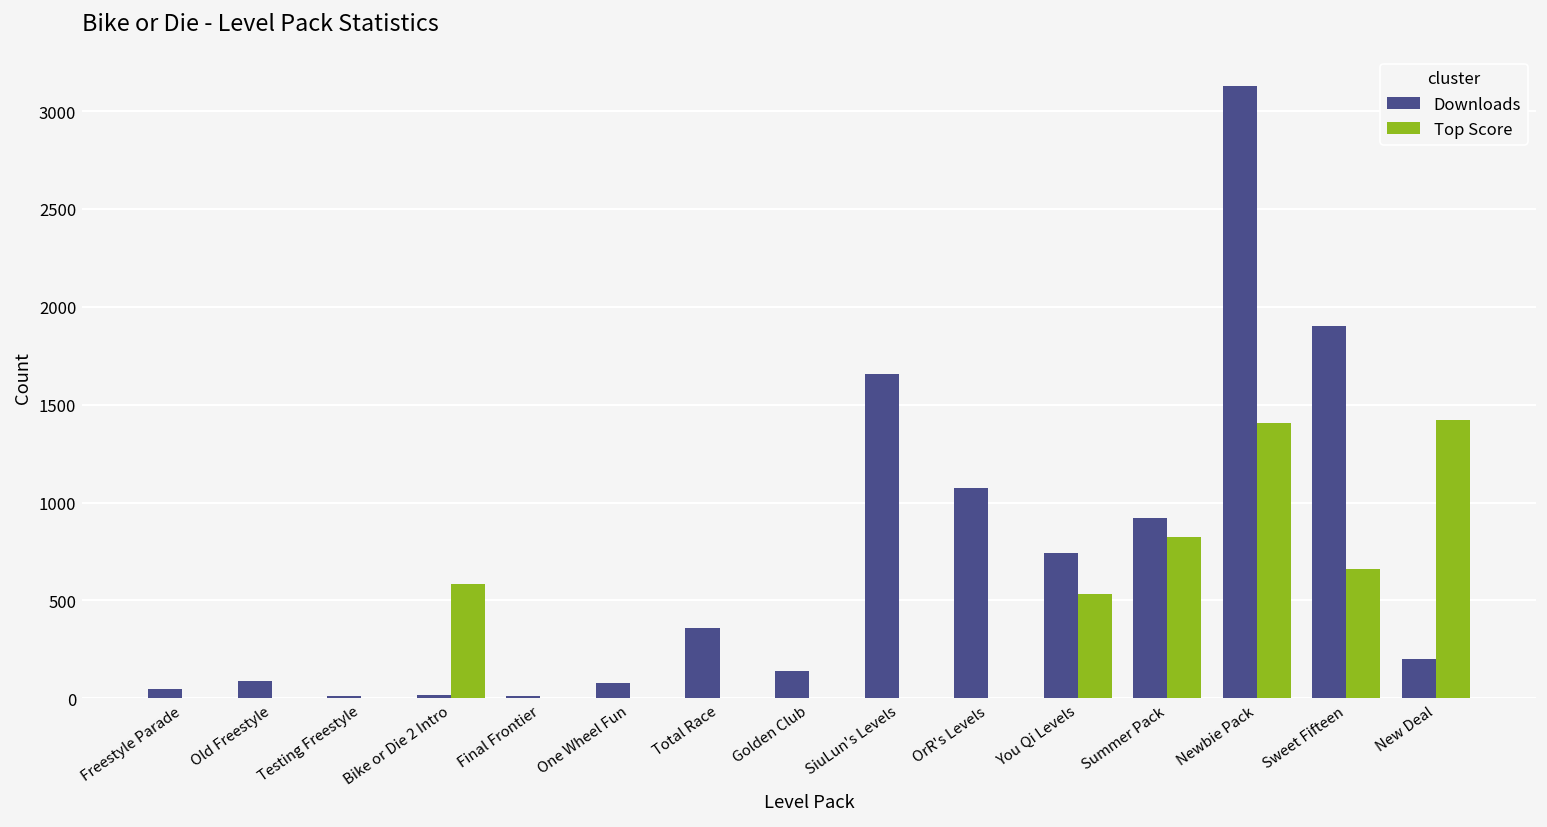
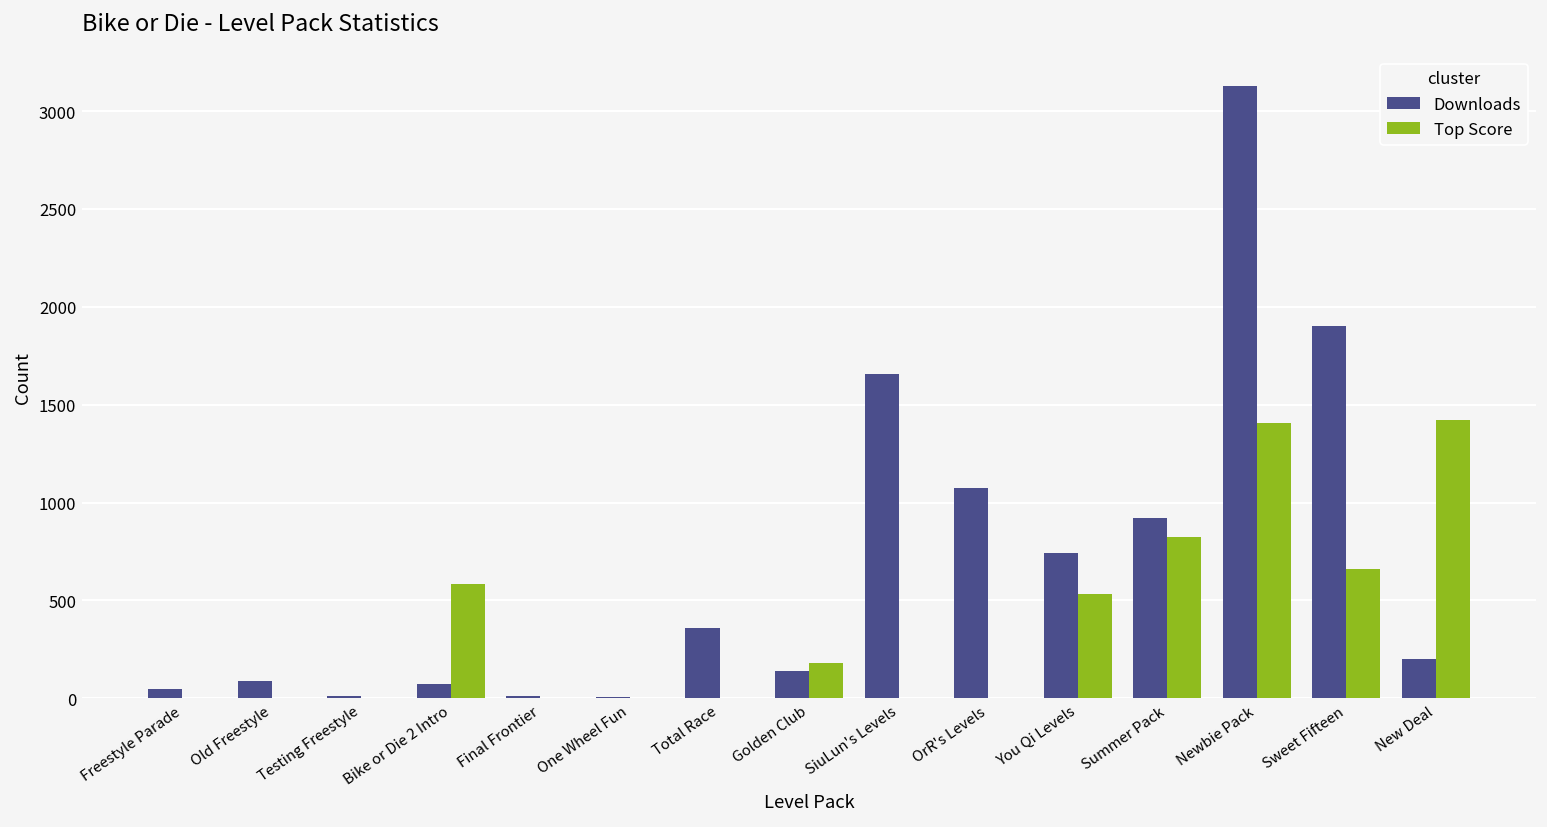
  {
    "Downloads": {
      "Freestyle Parade": 50,
      "Old Freestyle": 90,
-     "Bike or Die 2 Intro": 20,
-     "One Wheel Fun": 80,
+     "Bike or Die 2 Intro": 70,
+     "One Wheel Fun": 10,
      "Total Race": 360,
      "Golden Club": 140,
      "SiuLun's Levels": 1660,
      "OrR's Levels": 1070,
      "You Qi Levels": 740,
      "Summer Pack": 920,
      "Newbie Pack": 3130,
      "Sweet Fifteen": 1900,
      "New Deal": 200
    },
    "Top Score": {
      "Freestyle Parade": 0,
      "Old Freestyle": 0,
      "Testing Freestyle": 0,
      "Bike or Die 2 Intro": 580,
      "Final Frontier": 0,
      "One Wheel Fun": 0,
      "Total Race": 0,
-     "Golden Club": 0,
+     "Golden Club": 180,
      "SiuLun's Levels": 0,
      "OrR's Levels": 0,
      "You Qi Levels": 530,
      "Summer Pack": 830,
      "Newbie Pack": 1400,
      "Sweet Fifteen": 660,
      "New Deal": 1420
    }
  }
